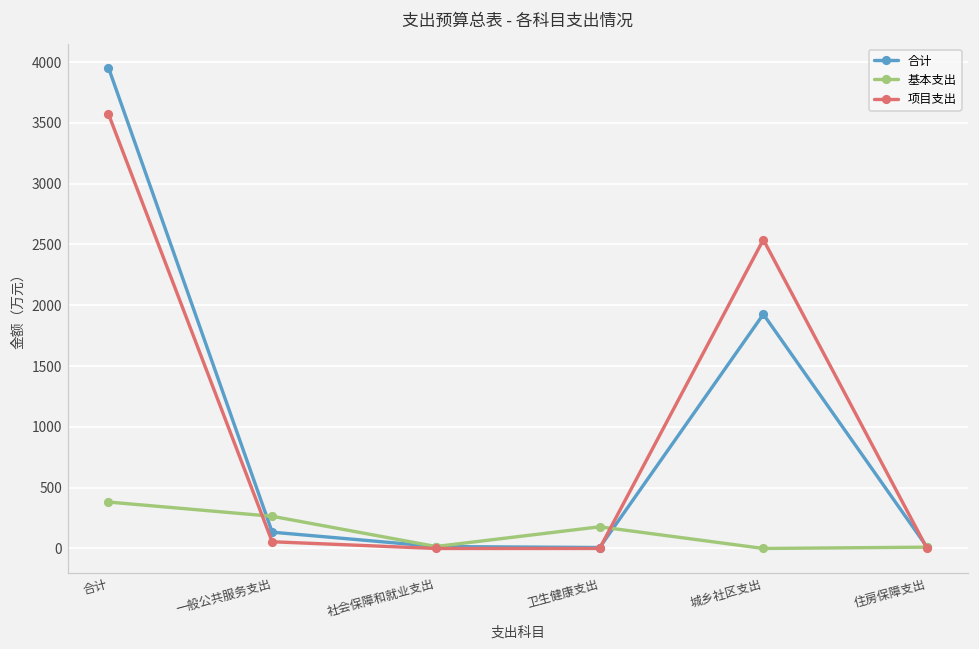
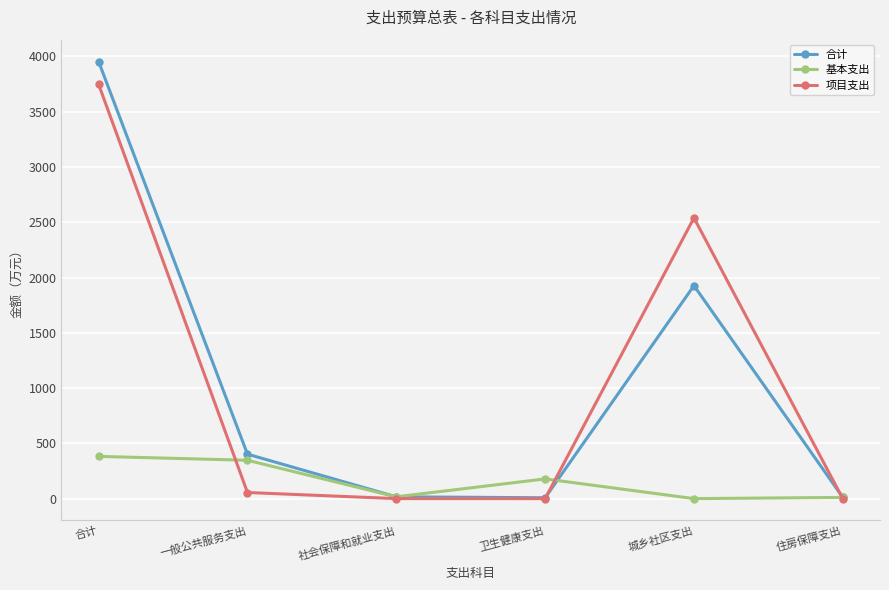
  {
    "合计": {
      "合计": 3950,
-     "一般公共服务支出": 130,
+     "一般公共服务支出": 400,
      "城乡社区支出": 1930
    },
    "基本支出": {
      "合计": 380,
-     "一般公共服务支出": 260,
+     "一般公共服务支出": 350,
      "卫生健康支出": 180,
      "城乡社区支出": 0
    },
    "项目支出": {
-     "合计": 3570,
+     "合计": 3750,
      "一般公共服务支出": 60,
      "城乡社区支出": 2540
    }
  }
